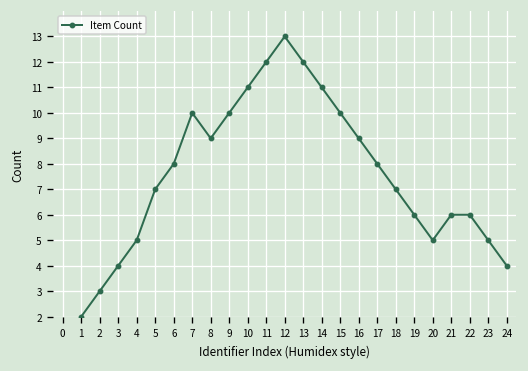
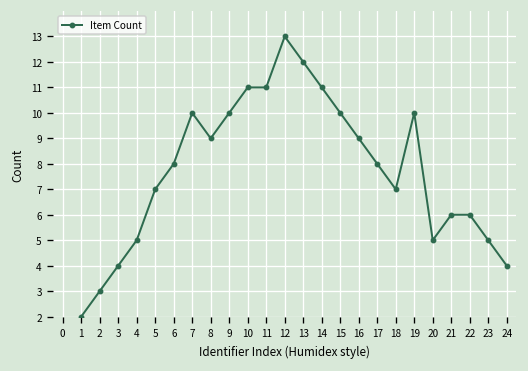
  {
    "1": 2,
    "2": 3,
    "3": 4,
    "4": 5,
    "5": 7,
    "6": 8,
    "7": 10,
    "8": 9,
    "9": 10,
    "10": 11,
-   "11": 12,
+   "11": 11,
    "12": 13,
    "13": 12,
    "14": 11,
    "15": 10,
    "16": 9,
    "17": 8,
    "18": 7,
-   "19": 6,
+   "19": 10,
    "20": 5,
    "21": 6,
    "22": 6,
    "23": 5,
    "24": 4
  }
